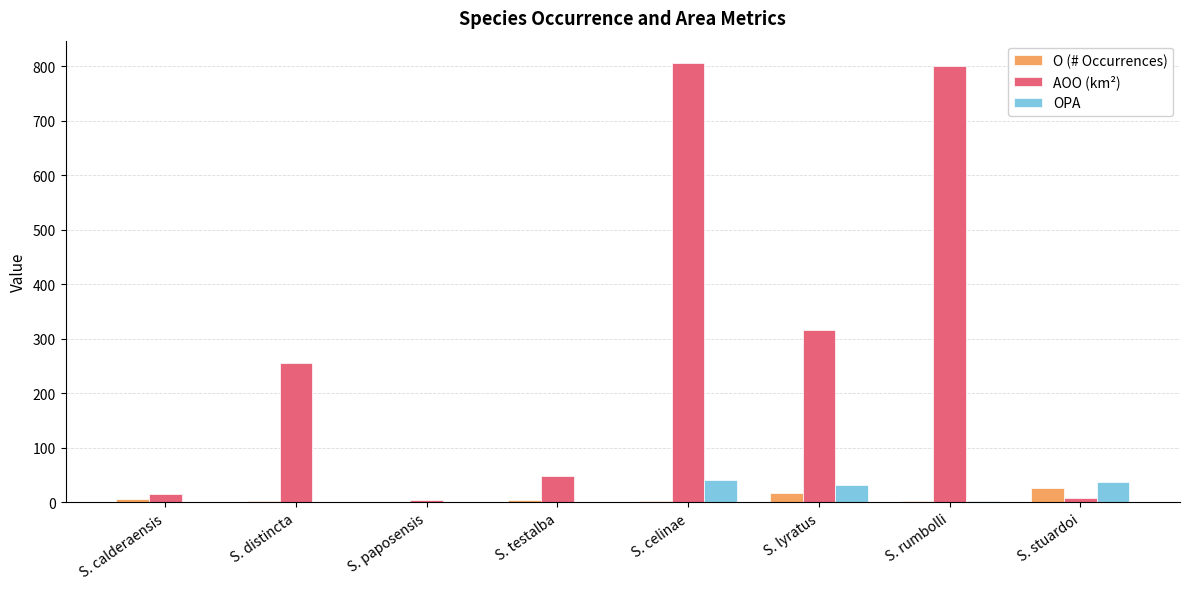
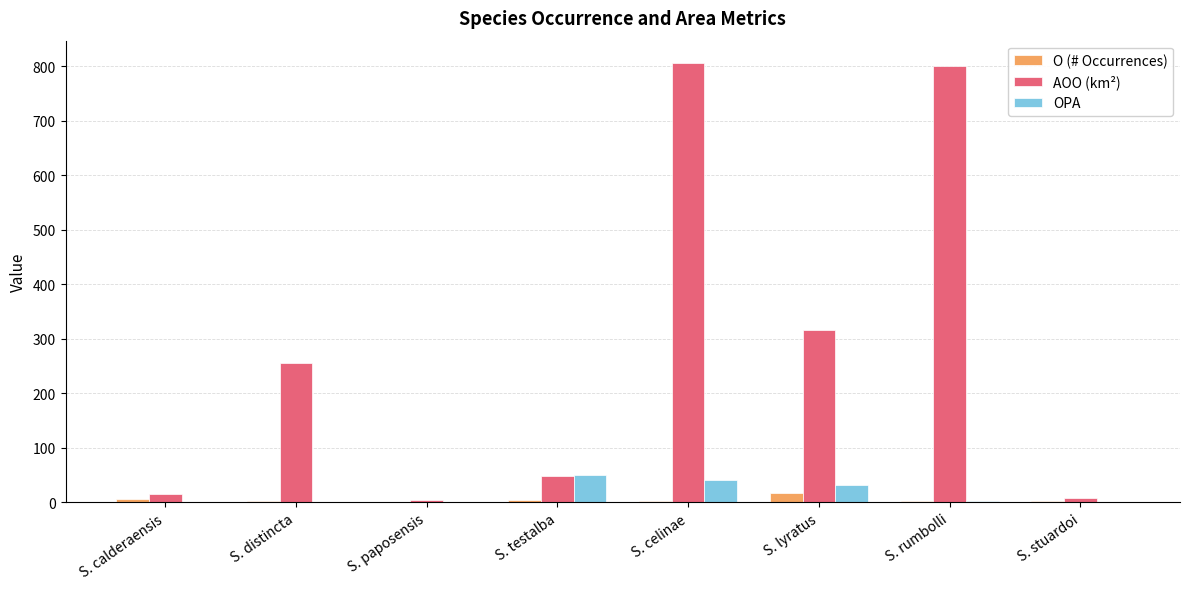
  {
    "O (# Occurrences)": {
      "S. calderaensis": 10,
      "S. testalba": 10,
      "S. lyratus": 20,
-     "S. stuardoi": 30
+     "S. stuardoi": 0
    },
    "AOO (km²)": {
      "S. calderaensis": 20,
      "S. distincta": 260,
      "S. testalba": 50,
      "S. celinae": 810,
      "S. lyratus": 320,
      "S. rumbolli": 800,
      "S. stuardoi": 10
    },
    "OPA": {
      "S. distincta": 0,
      "S. paposensis": 0,
-     "S. testalba": 0,
+     "S. testalba": 50,
      "S. celinae": 40,
      "S. lyratus": 30,
-     "S. stuardoi": 40
+     "S. stuardoi": 0
    }
  }
